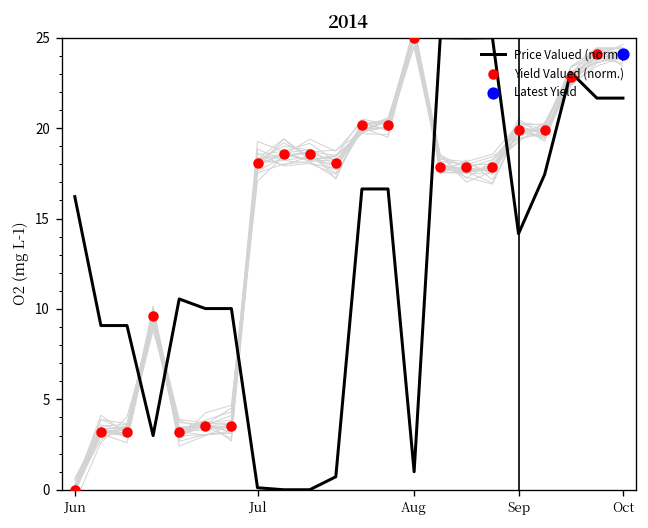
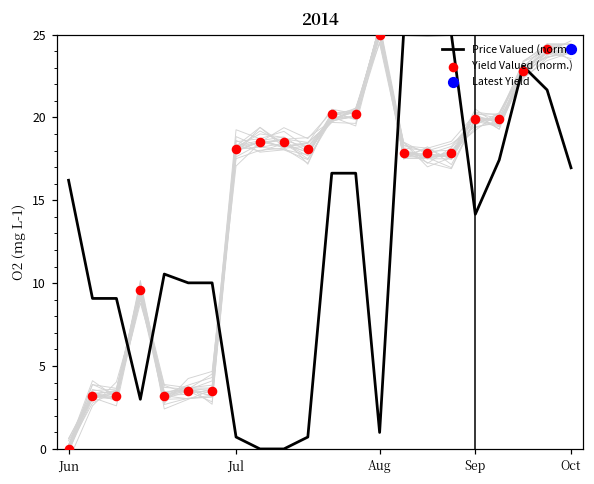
  {
    "Price Valued (norm.)": {
      "Jun": 16.2,
-     "Jul": 0.1,
+     "Jul": 0.7,
      "Aug": 1.0,
      "Sep": 14.2,
-     "Oct": 21.7
+     "Oct": 17.0
    }
  }
